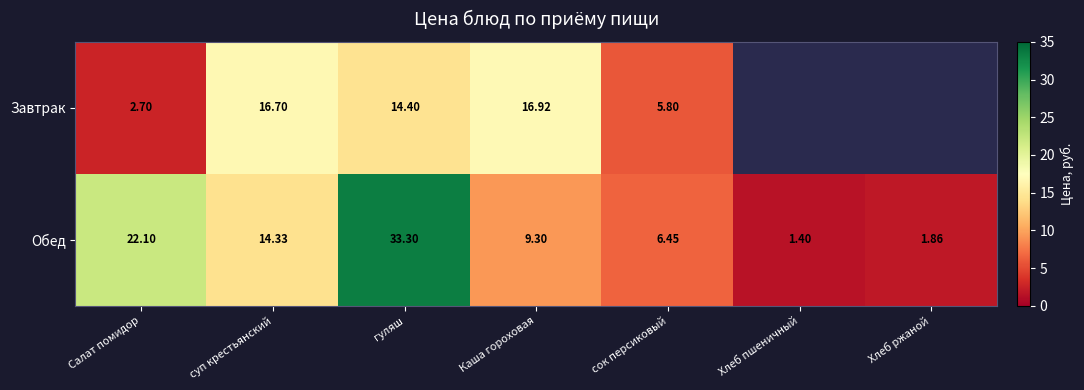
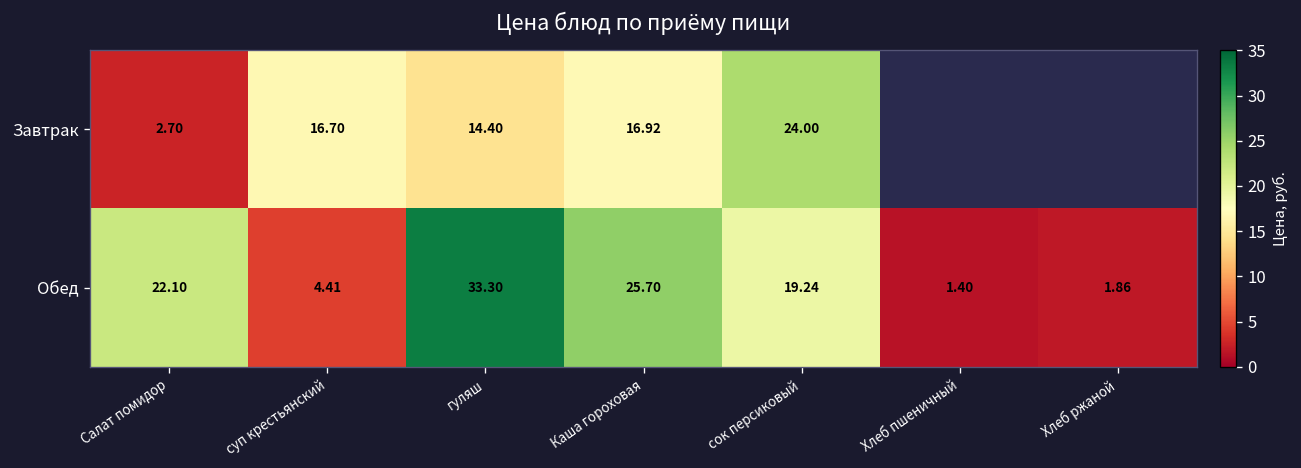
  {
    "Завтрак": {
      "Салат помидор": 2.70,
      "суп крестьянский": 16.70,
      "гуляш": 14.40,
      "Каша гороховая": 16.92,
-     "сок персиковый": 5.80
+     "сок персиковый": 24.00
    },
    "Обед": {
      "Салат помидор": 22.10,
-     "суп крестьянский": 14.33,
+     "суп крестьянский": 4.41,
      "гуляш": 33.30,
-     "Каша гороховая": 9.30,
-     "сок персиковый": 6.45,
+     "Каша гороховая": 25.70,
+     "сок персиковый": 19.24,
      "Хлеб пшеничный": 1.40,
      "Хлеб ржаной": 1.86
    }
  }
